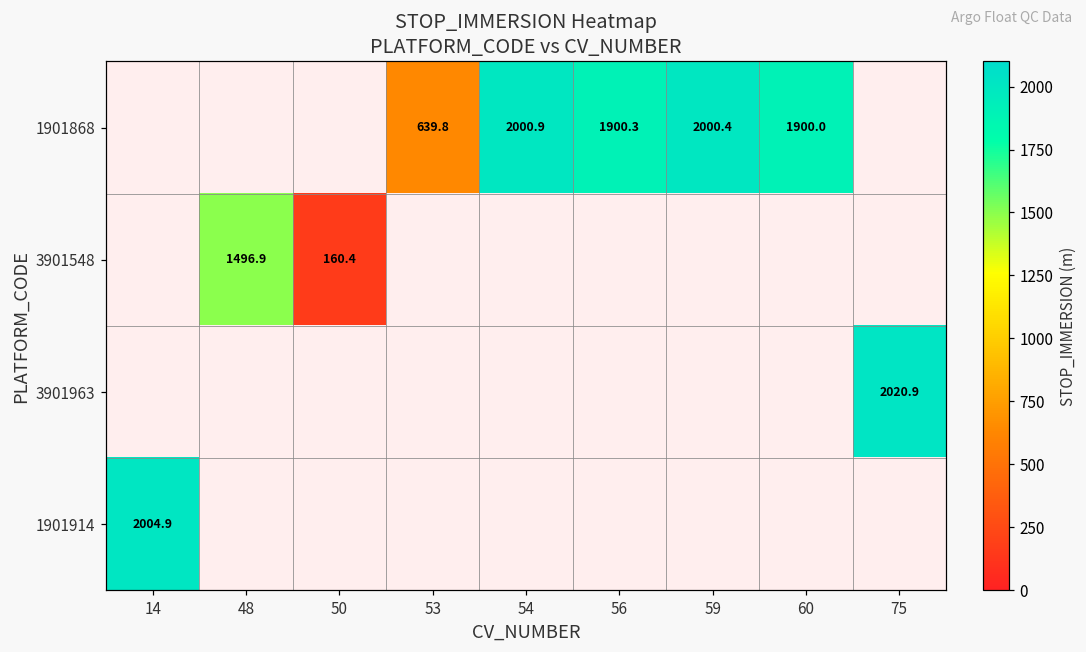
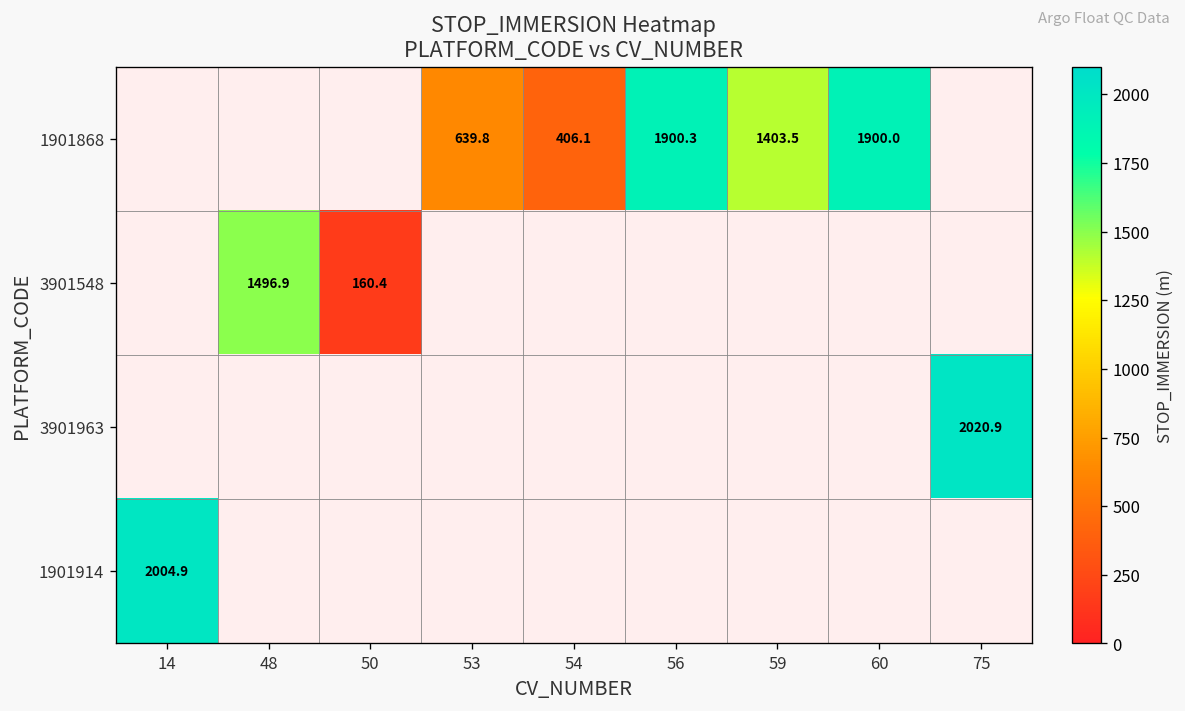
  {
    "1901868": {
      "53": 639.8,
-     "54": 2000.9,
+     "54": 406.1,
      "56": 1900.3,
-     "59": 2000.4,
+     "59": 1403.5,
      "60": 1900.0
    },
    "3901548": {
      "48": 1496.9,
      "50": 160.4
    },
    "3901963": {
      "75": 2020.9
    },
    "1901914": {
      "14": 2004.9
    }
  }
